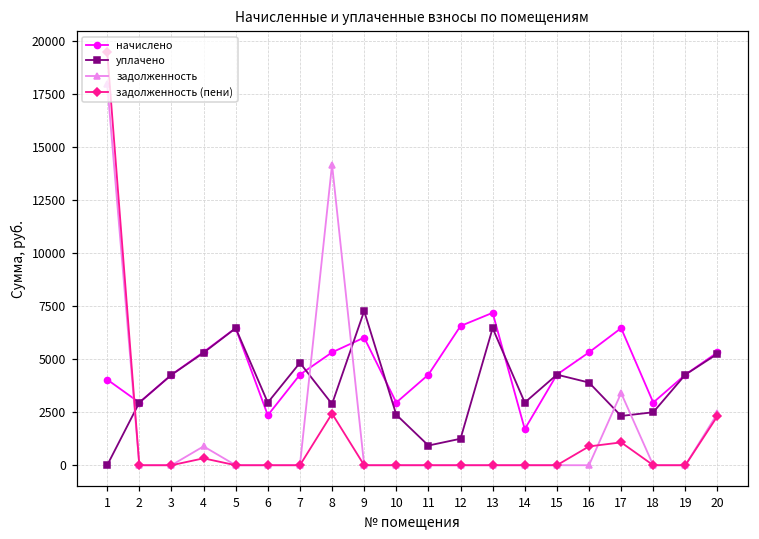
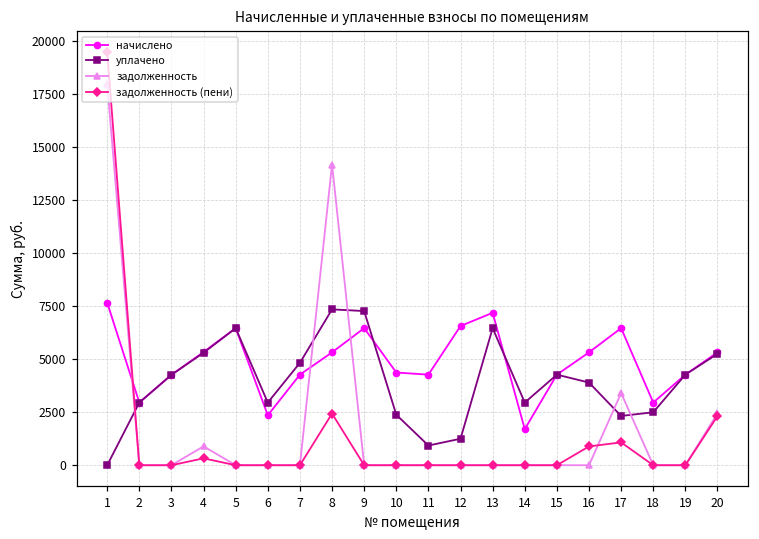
  {
    "начислено": {
-     "1": 4000,
+     "1": 7700,
      "6": 2400,
      "7": 4300,
      "8": 5300,
-     "9": 6000,
-     "10": 3000,
+     "9": 6500,
+     "10": 4400,
      "11": 4300,
      "12": 6600,
      "13": 7200,
      "14": 1700,
      "16": 5300,
      "17": 6500,
      "18": 3000
    },
    "уплачено": {
      "1": 0,
      "6": 3000,
      "7": 4800,
-     "8": 2900,
+     "8": 7400,
      "9": 7300,
      "10": 2400,
      "11": 900,
      "12": 1200,
      "13": 6500,
      "14": 3000,
      "16": 3900,
      "17": 2300,
      "18": 2500
    },
    "задолженность": {
      "4": 900,
      "8": 14200,
      "16": 0,
      "17": 3400
    },
    "задолженность (пени)": {
      "4": 300,
      "8": 2400,
      "16": 900,
      "17": 1100
    }
  }
